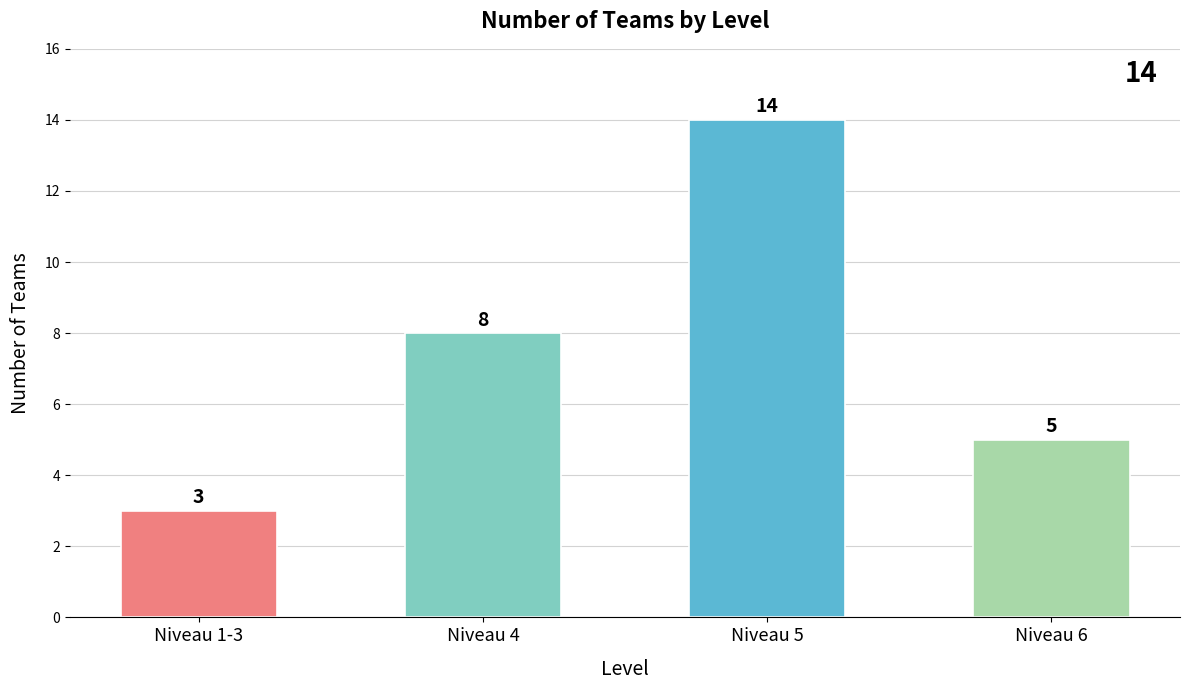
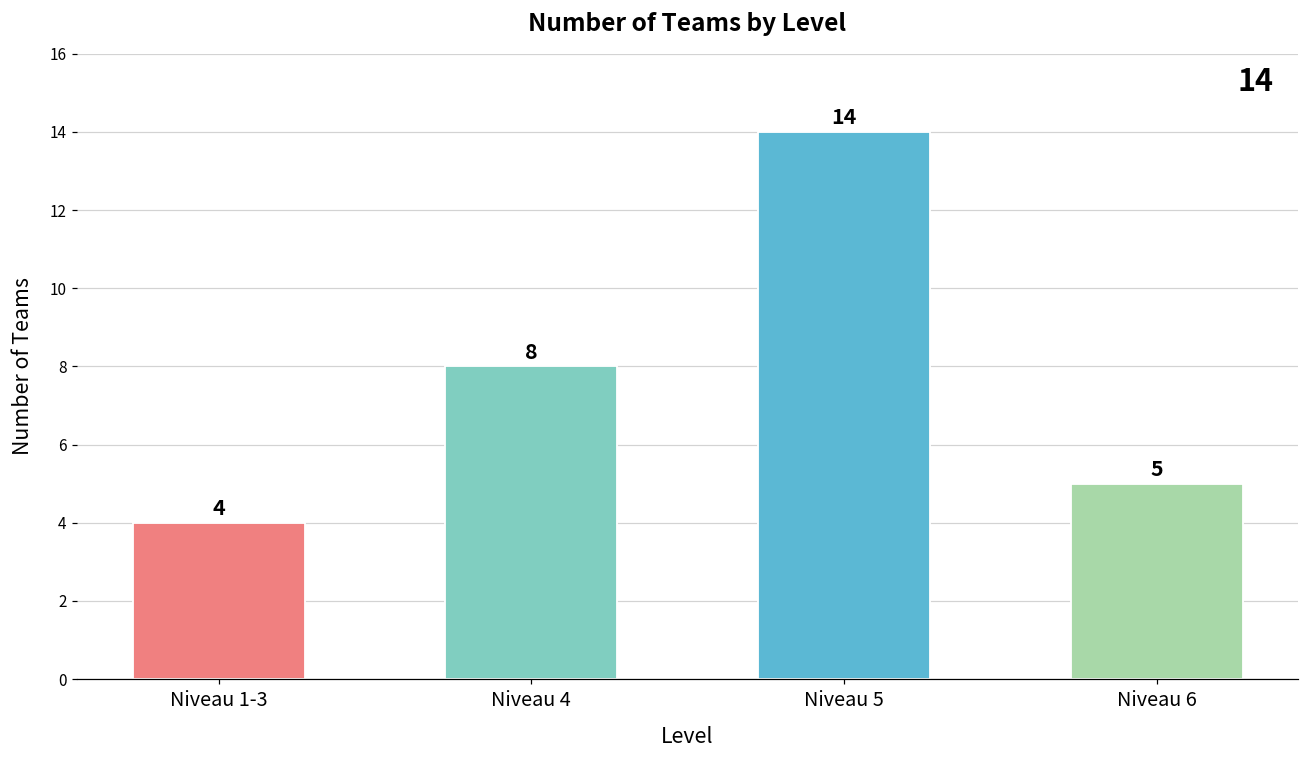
  {
-   "Niveau 1-3": 3,
+   "Niveau 1-3": 4,
    "Niveau 4": 8,
    "Niveau 5": 14,
    "Niveau 6": 5
  }
